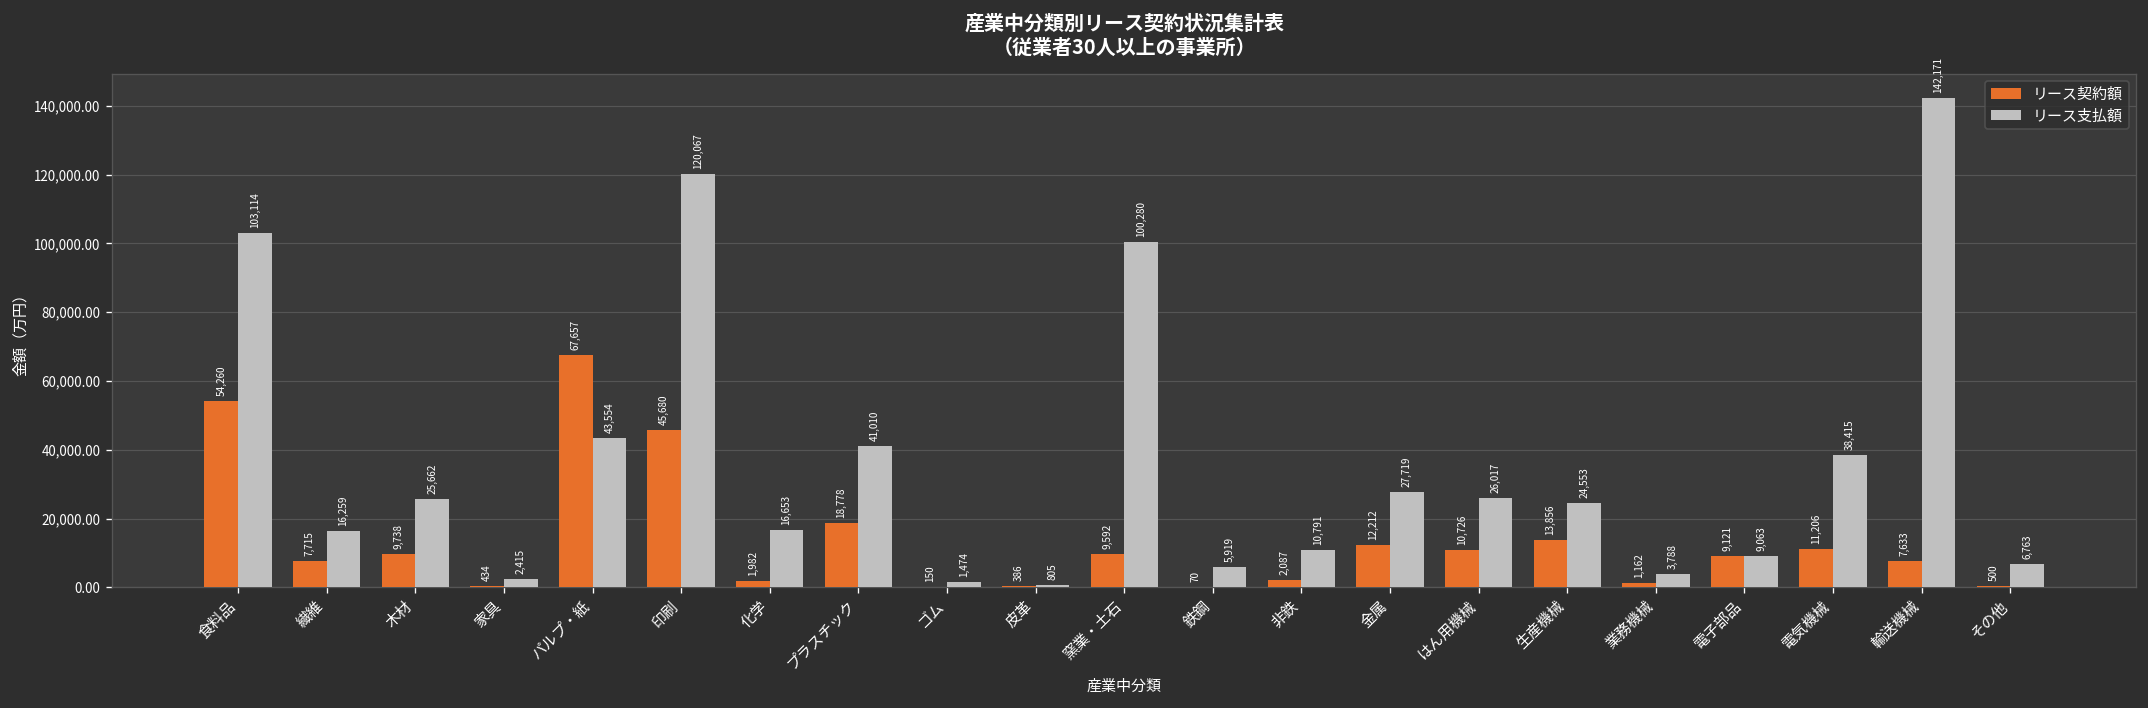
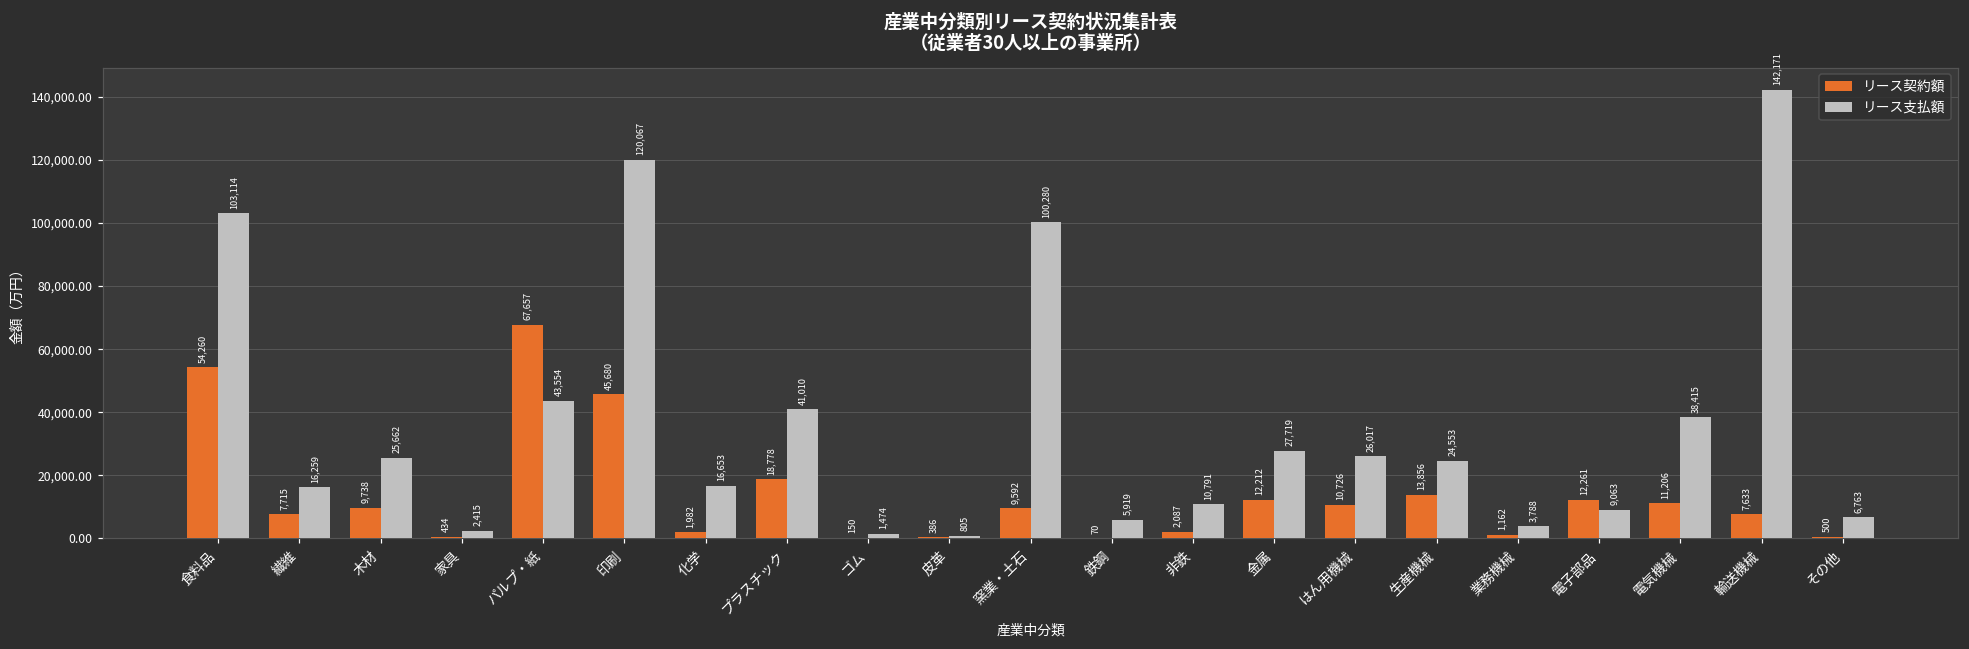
  {
    "リース契約額": {
      "食料品": "54,260",
      "繊維": "7,715",
      "木材": "9,738",
      "家具": "434",
      "パルプ・紙": "67,657",
      "印刷": "45,680",
      "化学": "1,982",
      "プラスチック": "18,778",
      "ゴム": "150",
      "皮革": "386",
      "窯業・土石": "9,592",
      "鉄鋼": "70",
      "非鉄": "2,087",
      "金属": "12,212",
      "はん用機械": "10,726",
      "生産機械": "13,856",
      "業務機械": "1,162",
-     "電子部品": "9,121",
+     "電子部品": "12,261",
      "電気機械": "11,206",
      "輸送機械": "7,633",
      "その他": "500"
    },
    "リース支払額": {
      "食料品": "103,114",
      "繊維": "16,259",
      "木材": "25,662",
      "家具": "2,415",
      "パルプ・紙": "43,554",
      "印刷": "120,067",
      "化学": "16,653",
      "プラスチック": "41,010",
      "ゴム": "1,474",
      "皮革": "805",
      "窯業・土石": "100,280",
      "鉄鋼": "5,919",
      "非鉄": "10,791",
      "金属": "27,719",
      "はん用機械": "26,017",
      "生産機械": "24,553",
      "業務機械": "3,788",
      "電子部品": "9,063",
      "電気機械": "38,415",
      "輸送機械": "142,171",
      "その他": "6,763"
    }
  }
